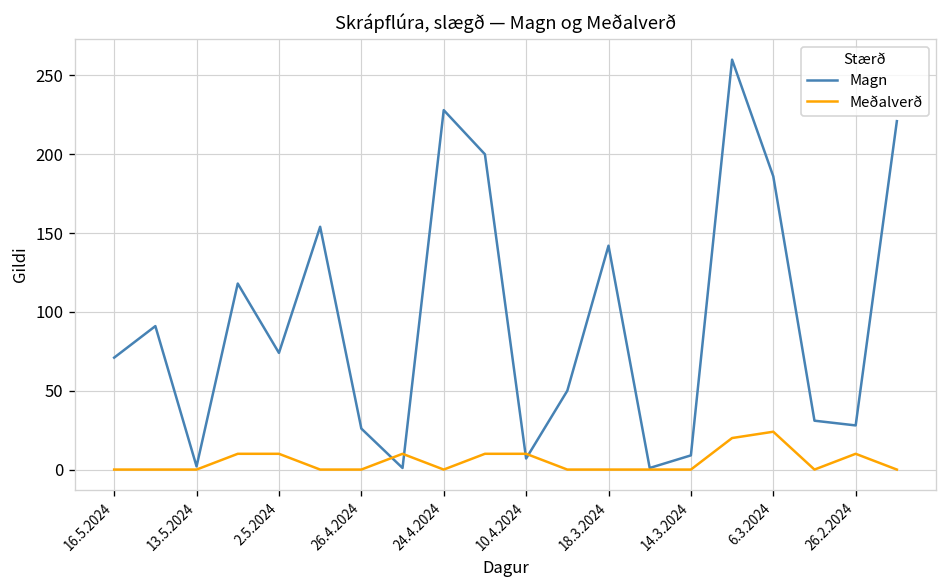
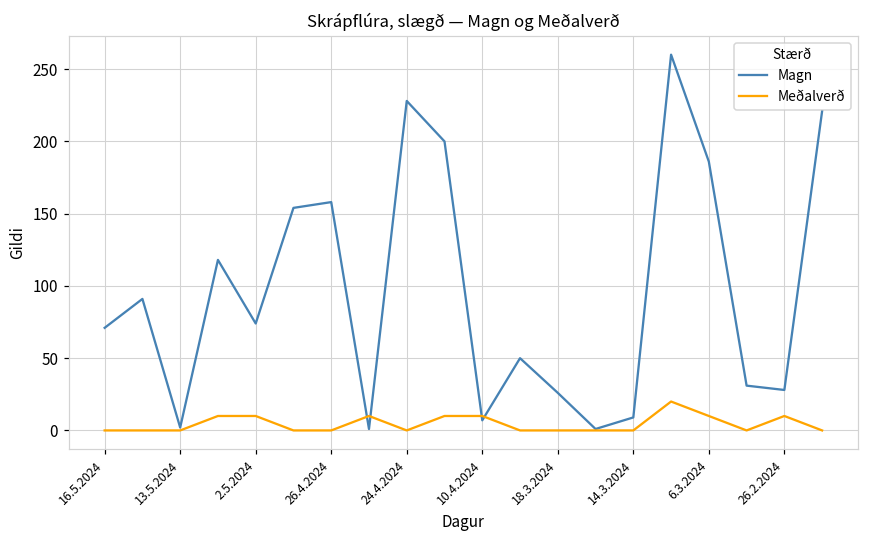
  {
    "Magn": {
      "16.5.2024": 71,
      "13.5.2024": 2,
      "2.5.2024": 74,
-     "26.4.2024": 26,
+     "26.4.2024": 158,
      "24.4.2024": 228,
      "10.4.2024": 7,
-     "18.3.2024": 142,
+     "18.3.2024": 26,
      "14.3.2024": 9,
      "6.3.2024": 186,
      "26.2.2024": 28
    },
    "Meðalverð": {
      "16.5.2024": 0,
      "13.5.2024": 0,
      "2.5.2024": 10,
      "26.4.2024": 0,
      "24.4.2024": 0,
      "10.4.2024": 10,
      "18.3.2024": 0,
      "14.3.2024": 0,
-     "6.3.2024": 24,
+     "6.3.2024": 10,
      "26.2.2024": 10
    }
  }
